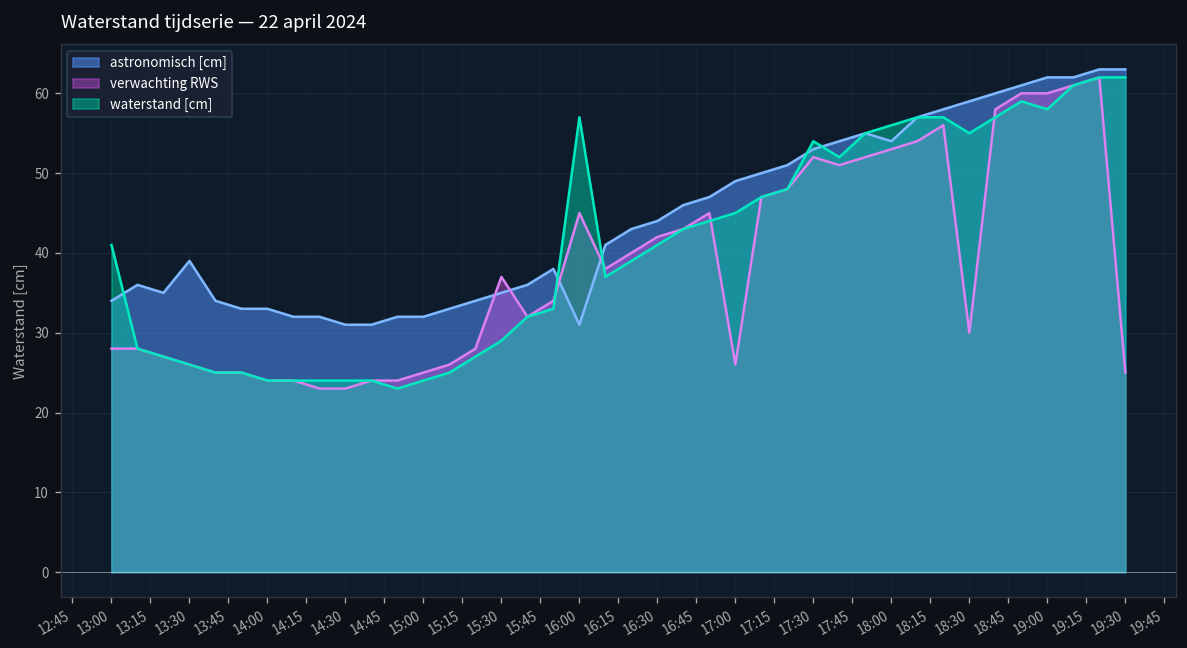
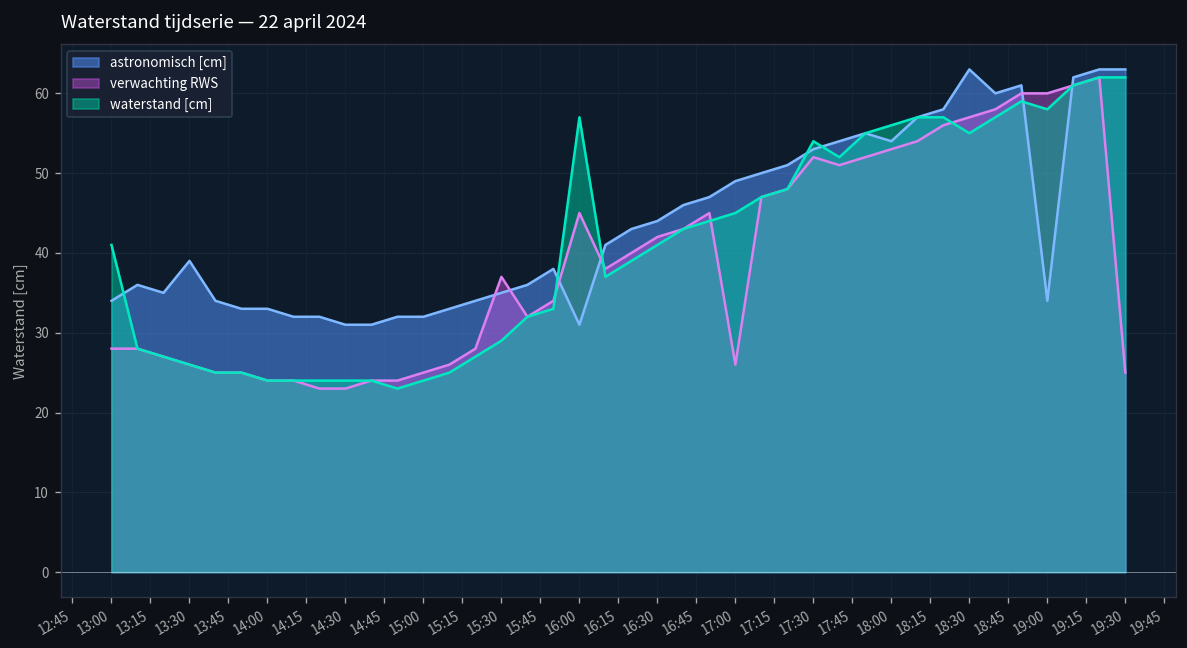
  {
    "astronomisch [cm]": {
      "13:00": 34,
      "13:30": 39,
      "14:00": 33,
      "14:30": 31,
      "15:00": 32,
      "15:30": 35,
      "16:00": 31,
      "16:30": 44,
      "17:00": 49,
      "17:30": 53,
      "18:00": 54,
-     "18:30": 59,
-     "19:00": 62,
+     "18:30": 63,
+     "19:00": 34,
      "19:30": 63
    },
    "verwachting RWS": {
      "13:00": 28,
      "14:30": 23,
      "15:00": 25,
      "15:30": 37,
      "16:00": 45,
      "16:30": 42,
      "17:00": 26,
      "17:30": 52,
      "18:00": 53,
-     "18:30": 30,
+     "18:30": 57,
      "19:00": 60,
      "19:30": 25
    },
    "waterstand [cm]": {
      "13:00": 41,
      "14:30": 24,
      "15:00": 24,
      "15:30": 29,
      "16:00": 57,
      "16:30": 41,
      "17:00": 45,
      "17:30": 54,
      "18:00": 56,
      "18:30": 55,
      "19:00": 58,
      "19:30": 62
    }
  }
